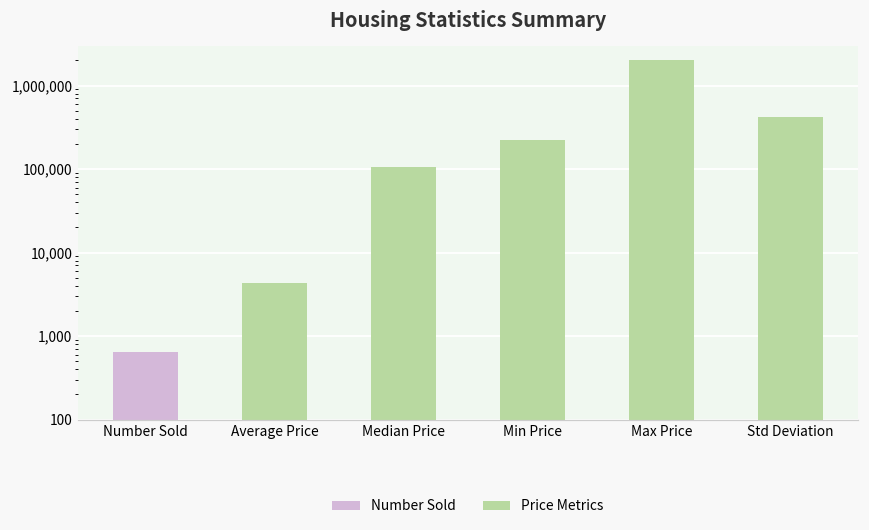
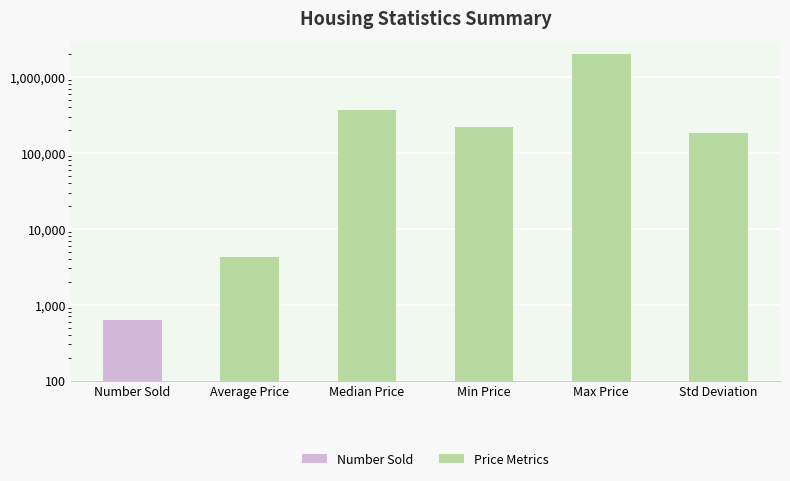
  {
    "Number Sold": "600",
    "Average Price": "4,000",
-   "Median Price": "100,000",
+   "Median Price": "400,000",
    "Min Price": "220,000",
    "Max Price": "2,000,000",
-   "Std Deviation": "400,000"
+   "Std Deviation": "180,000"
  }
